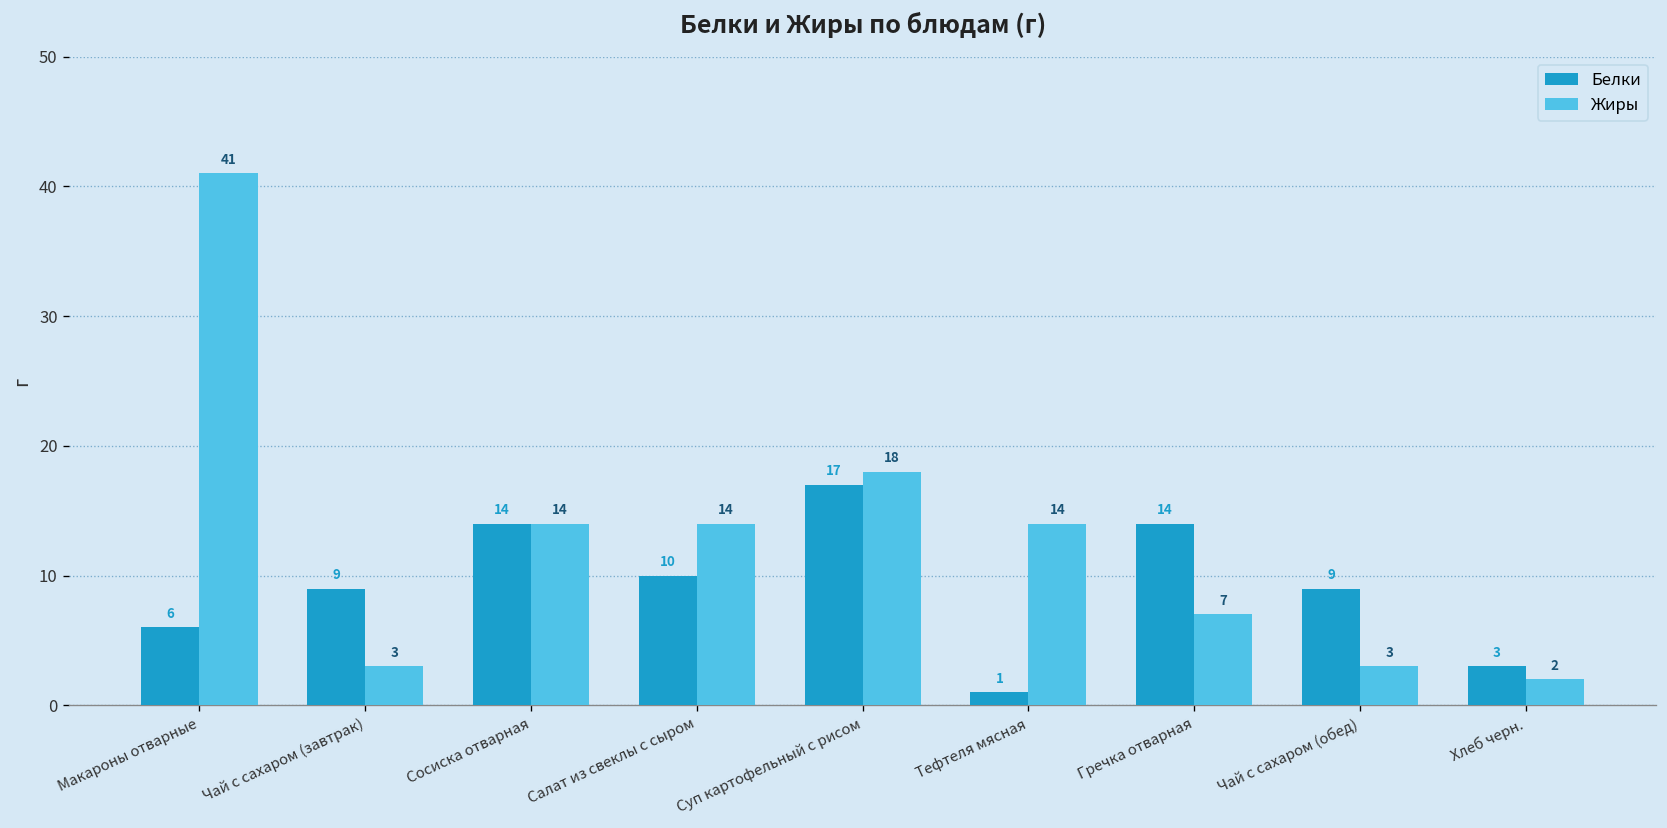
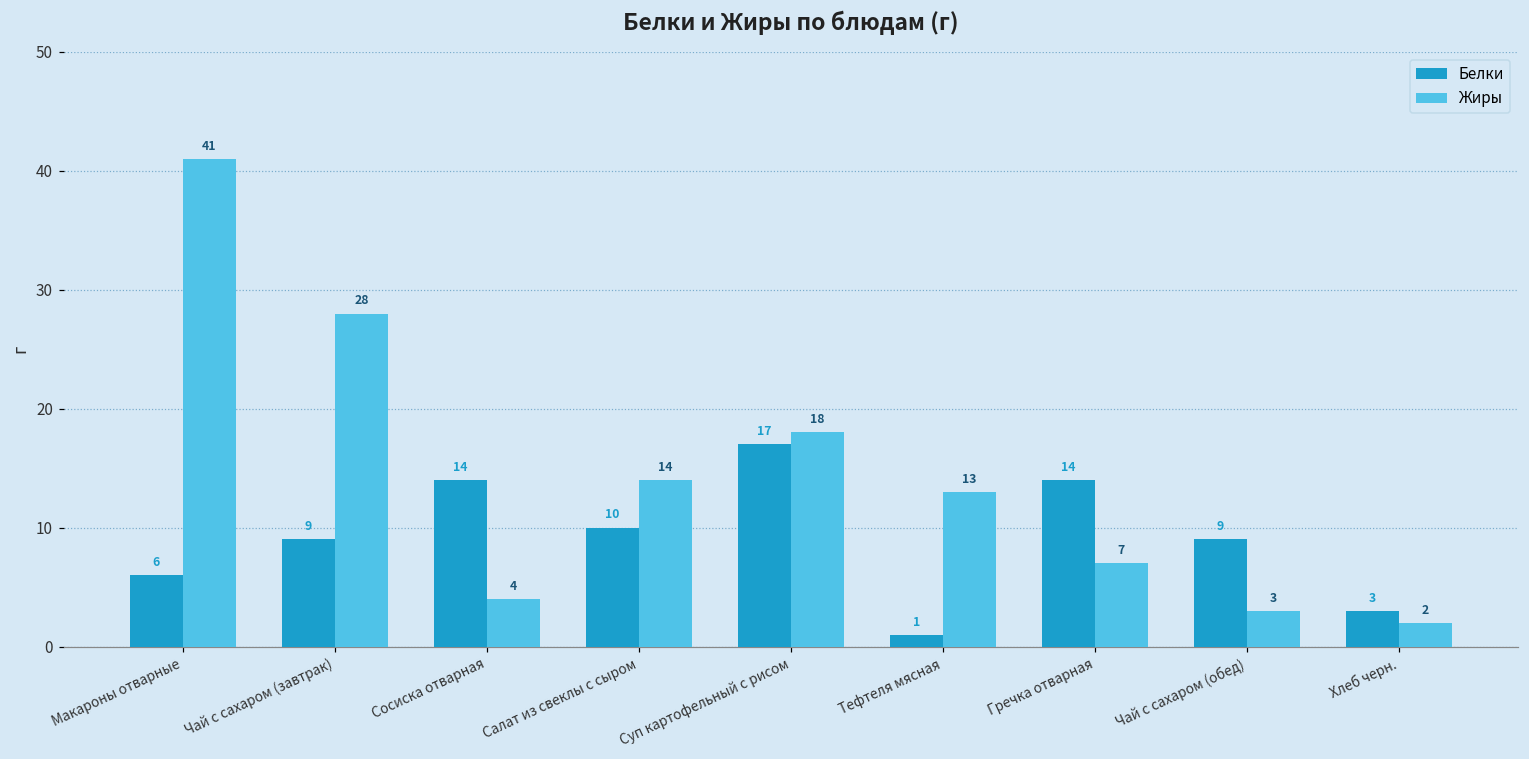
  {
    "Белки": {
      "Макароны отварные": 6,
      "Чай с сахаром (завтрак)": 9,
      "Сосиска отварная": 14,
      "Салат из свеклы с сыром": 10,
      "Суп картофельный с рисом": 17,
      "Тефтеля мясная": 1,
      "Гречка отварная": 14,
      "Чай с сахаром (обед)": 9,
      "Хлеб черн.": 3
    },
    "Жиры": {
      "Макароны отварные": 41,
-     "Чай с сахаром (завтрак)": 3,
-     "Сосиска отварная": 14,
+     "Чай с сахаром (завтрак)": 28,
+     "Сосиска отварная": 4,
      "Салат из свеклы с сыром": 14,
      "Суп картофельный с рисом": 18,
-     "Тефтеля мясная": 14,
+     "Тефтеля мясная": 13,
      "Гречка отварная": 7,
      "Чай с сахаром (обед)": 3,
      "Хлеб черн.": 2
    }
  }
